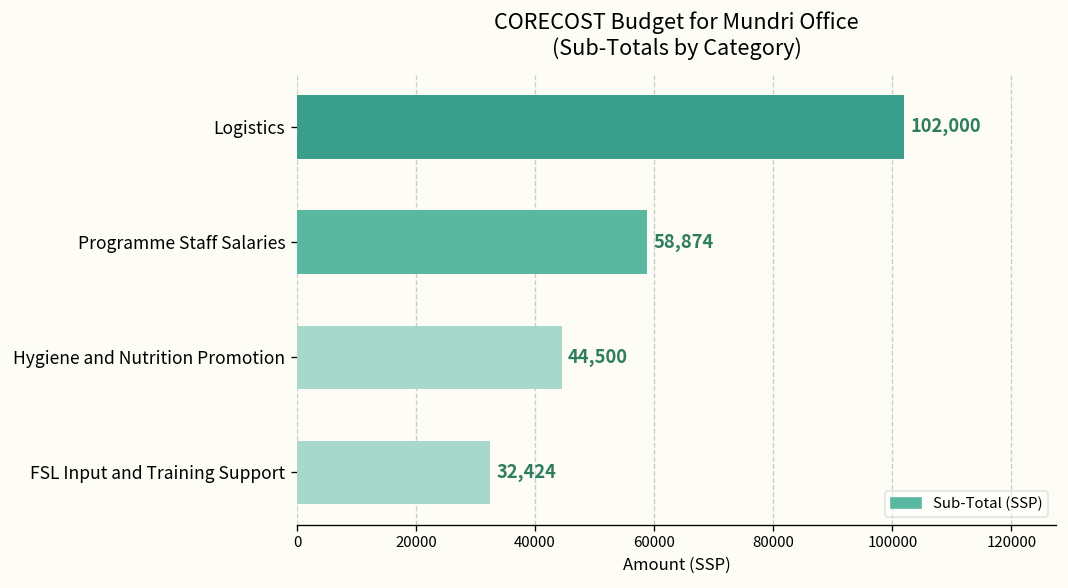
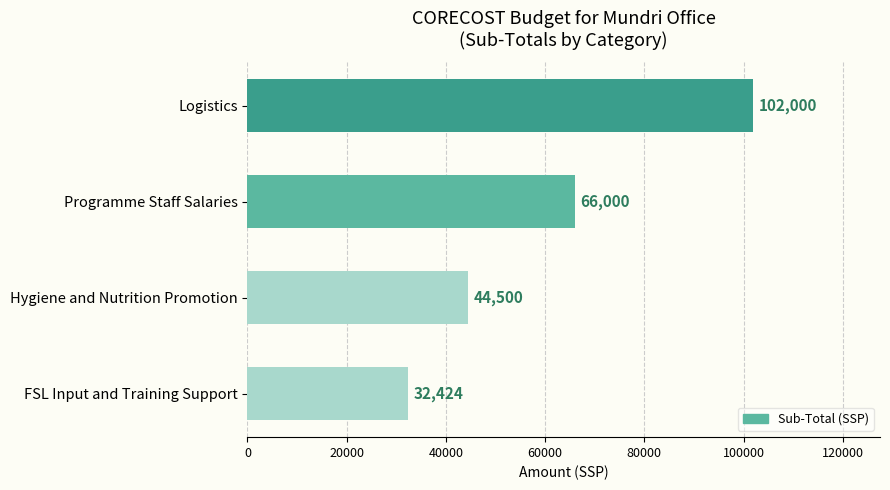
  {
    "Logistics": "102,000",
-   "Programme Staff Salaries": "58,874",
+   "Programme Staff Salaries": "66,000",
    "Hygiene and Nutrition Promotion": "44,500",
    "FSL Input and Training Support": "32,424"
  }
